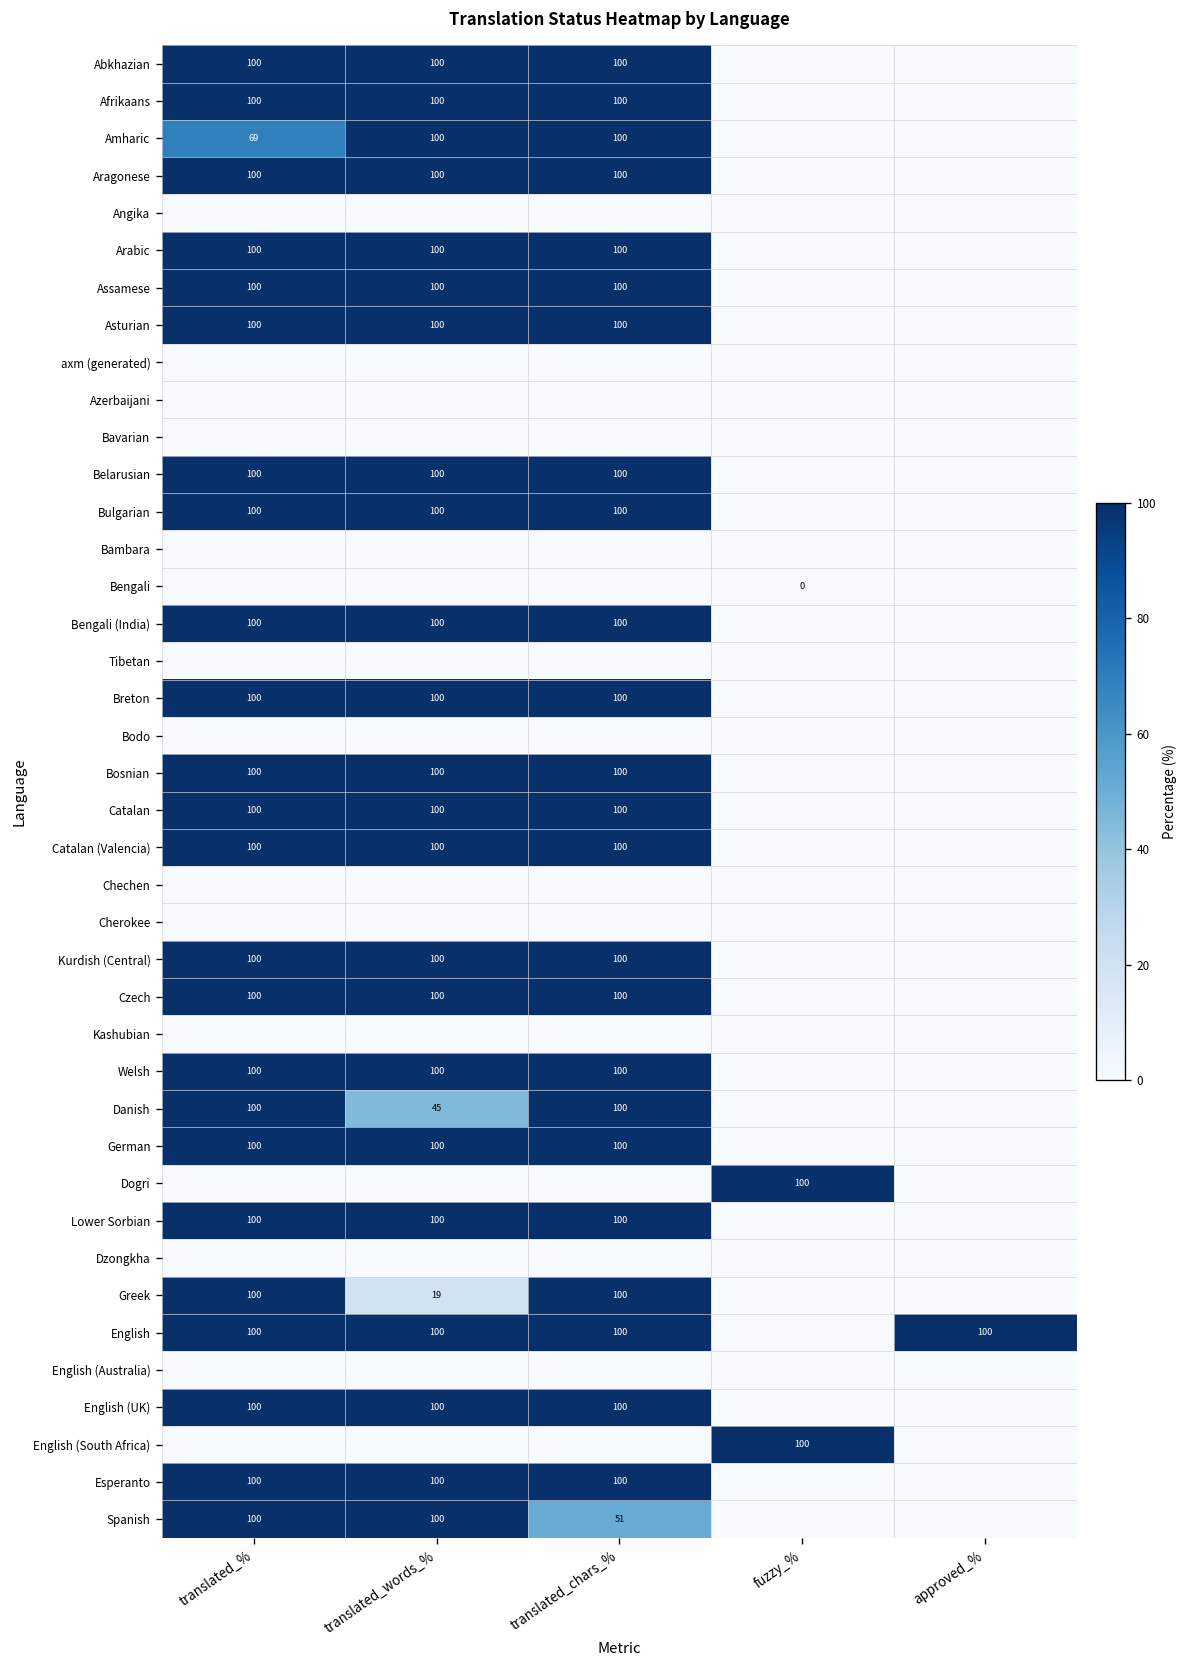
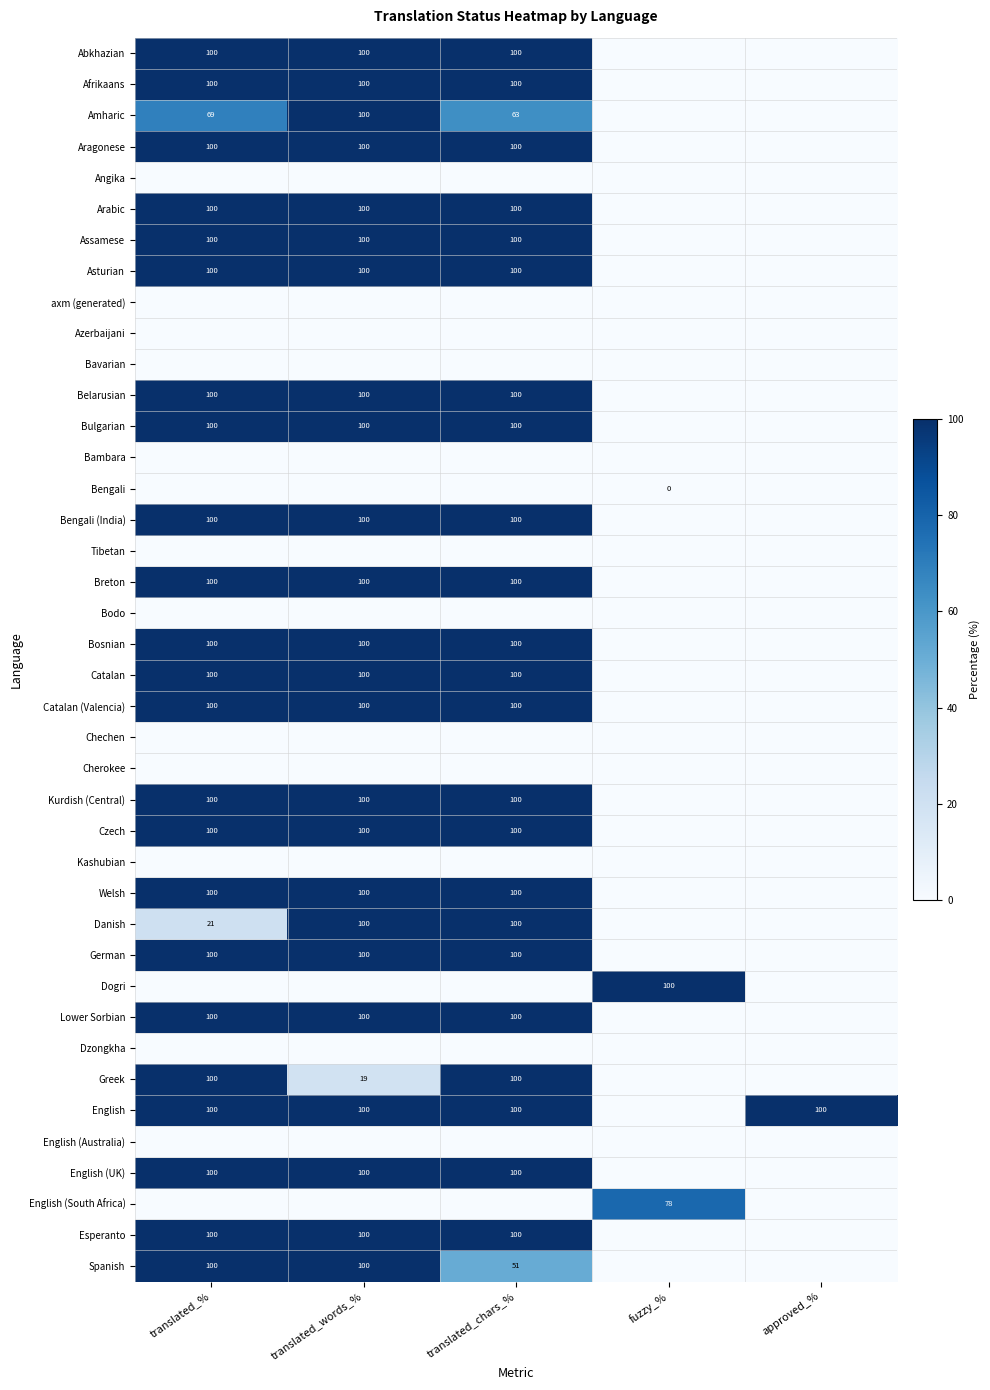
  {
    "Abkhazian": {
      "translated_%": 100,
      "translated_words_%": 100,
      "translated_chars_%": 100
    },
    "Afrikaans": {
      "translated_%": 100,
      "translated_words_%": 100,
      "translated_chars_%": 100
    },
    "Amharic": {
      "translated_%": 69,
      "translated_words_%": 100,
-     "translated_chars_%": 100
+     "translated_chars_%": 63
    },
    "Aragonese": {
      "translated_%": 100,
      "translated_words_%": 100,
      "translated_chars_%": 100
    },
    "Arabic": {
      "translated_%": 100,
      "translated_words_%": 100,
      "translated_chars_%": 100
    },
    "Assamese": {
      "translated_%": 100,
      "translated_words_%": 100,
      "translated_chars_%": 100
    },
    "Asturian": {
      "translated_%": 100,
      "translated_words_%": 100,
      "translated_chars_%": 100
    },
    "Belarusian": {
      "translated_%": 100,
      "translated_words_%": 100,
      "translated_chars_%": 100
    },
    "Bulgarian": {
      "translated_%": 100,
      "translated_words_%": 100,
      "translated_chars_%": 100
    },
    "Bengali": {
      "fuzzy_%": 0
    },
    "Bengali (India)": {
      "translated_%": 100,
      "translated_words_%": 100,
      "translated_chars_%": 100
    },
    "Breton": {
      "translated_%": 100,
      "translated_words_%": 100,
      "translated_chars_%": 100
    },
    "Bosnian": {
      "translated_%": 100,
      "translated_words_%": 100,
      "translated_chars_%": 100
    },
    "Catalan": {
      "translated_%": 100,
      "translated_words_%": 100,
      "translated_chars_%": 100
    },
    "Catalan (Valencia)": {
      "translated_%": 100,
      "translated_words_%": 100,
      "translated_chars_%": 100
    },
    "Kurdish (Central)": {
      "translated_%": 100,
      "translated_words_%": 100,
      "translated_chars_%": 100
    },
    "Czech": {
      "translated_%": 100,
      "translated_words_%": 100,
      "translated_chars_%": 100
    },
    "Welsh": {
      "translated_%": 100,
      "translated_words_%": 100,
      "translated_chars_%": 100
    },
    "Danish": {
-     "translated_%": 100,
-     "translated_words_%": 45,
+     "translated_%": 21,
+     "translated_words_%": 100,
      "translated_chars_%": 100
    },
    "German": {
      "translated_%": 100,
      "translated_words_%": 100,
      "translated_chars_%": 100
    },
    "Dogri": {
      "fuzzy_%": 100
    },
    "Lower Sorbian": {
      "translated_%": 100,
      "translated_words_%": 100,
      "translated_chars_%": 100
    },
    "Greek": {
      "translated_%": 100,
      "translated_words_%": 19,
      "translated_chars_%": 100
    },
    "English": {
      "translated_%": 100,
      "translated_words_%": 100,
      "translated_chars_%": 100,
      "approved_%": 100
    },
    "English (UK)": {
      "translated_%": 100,
      "translated_words_%": 100,
      "translated_chars_%": 100
    },
    "English (South Africa)": {
-     "fuzzy_%": 100
+     "fuzzy_%": 78
    },
    "Esperanto": {
      "translated_%": 100,
      "translated_words_%": 100,
      "translated_chars_%": 100
    },
    "Spanish": {
      "translated_%": 100,
      "translated_words_%": 100,
      "translated_chars_%": 51
    }
  }
